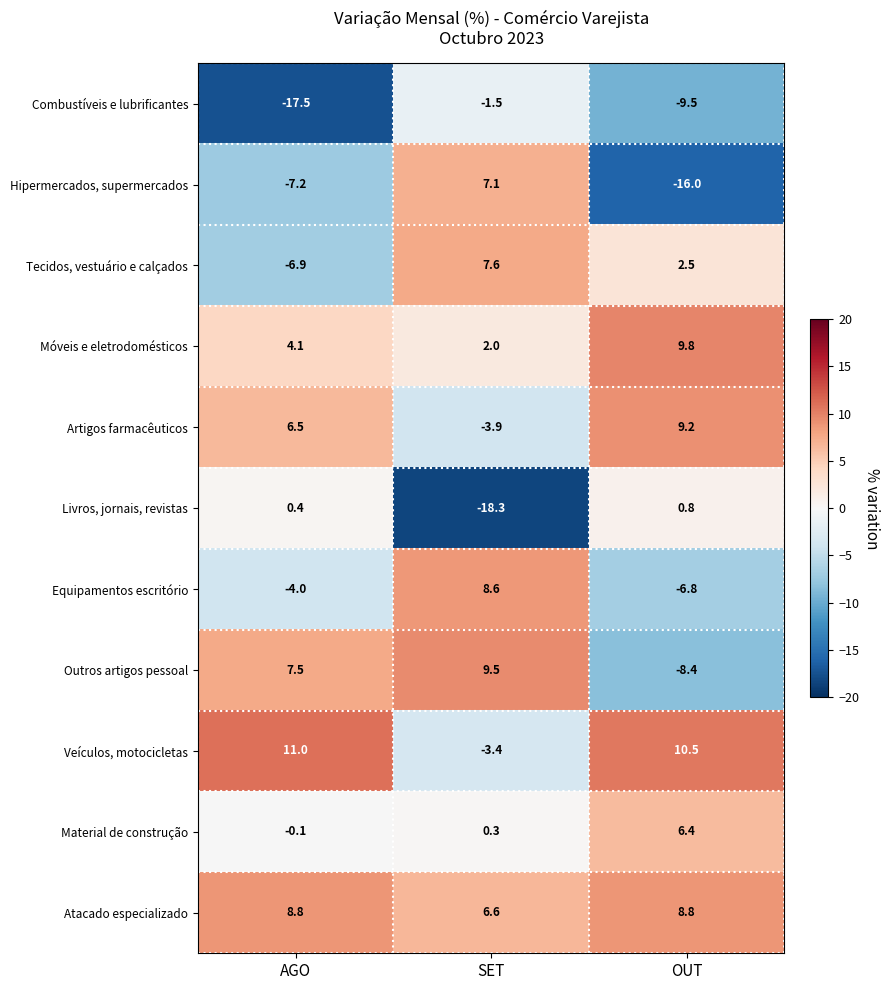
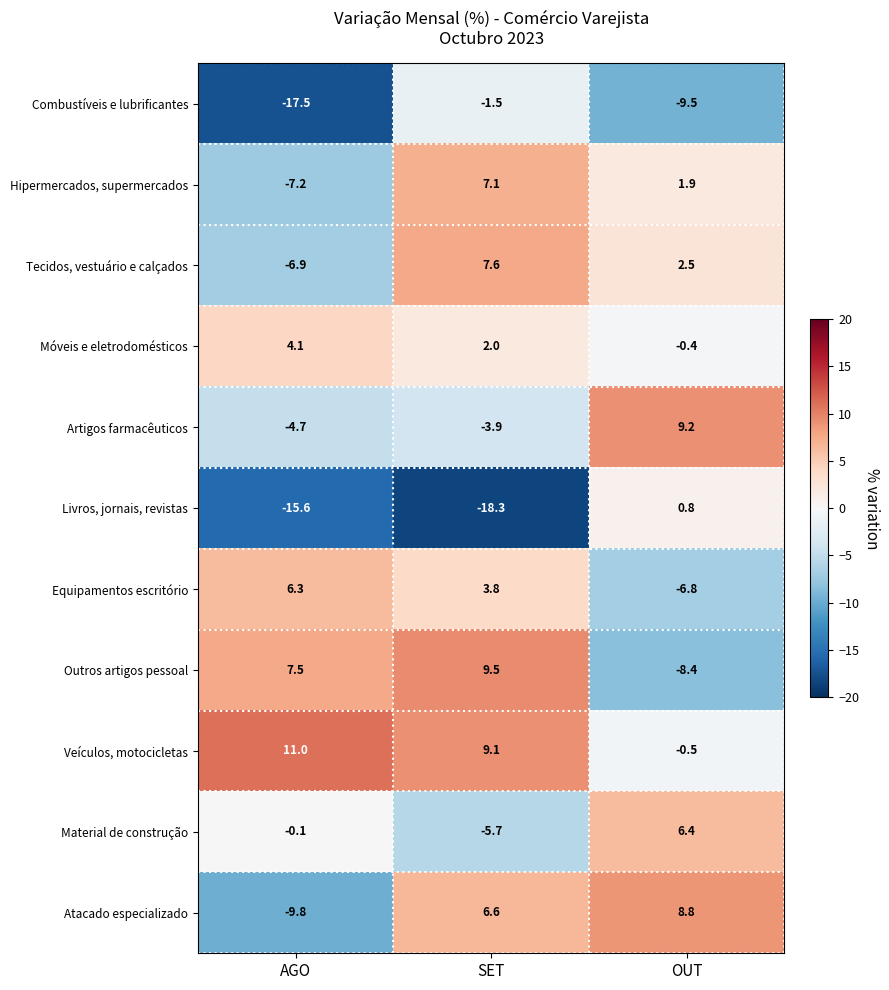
  {
    "Combustíveis e lubrificantes": {
      "AGO": -17.5,
      "SET": -1.5,
      "OUT": -9.5
    },
    "Hipermercados, supermercados": {
      "AGO": -7.2,
      "SET": 7.1,
-     "OUT": -16.0
+     "OUT": 1.9
    },
    "Tecidos, vestuário e calçados": {
      "AGO": -6.9,
      "SET": 7.6,
      "OUT": 2.5
    },
    "Móveis e eletrodomésticos": {
      "AGO": 4.1,
      "SET": 2.0,
-     "OUT": 9.8
+     "OUT": -0.4
    },
    "Artigos farmacêuticos": {
-     "AGO": 6.5,
+     "AGO": -4.7,
      "SET": -3.9,
      "OUT": 9.2
    },
    "Livros, jornais, revistas": {
-     "AGO": 0.4,
+     "AGO": -15.6,
      "SET": -18.3,
      "OUT": 0.8
    },
    "Equipamentos escritório": {
-     "AGO": -4.0,
-     "SET": 8.6,
+     "AGO": 6.3,
+     "SET": 3.8,
      "OUT": -6.8
    },
    "Outros artigos pessoal": {
      "AGO": 7.5,
      "SET": 9.5,
      "OUT": -8.4
    },
    "Veículos, motocicletas": {
      "AGO": 11.0,
-     "SET": -3.4,
-     "OUT": 10.5
+     "SET": 9.1,
+     "OUT": -0.5
    },
    "Material de construção": {
      "AGO": -0.1,
-     "SET": 0.3,
+     "SET": -5.7,
      "OUT": 6.4
    },
    "Atacado especializado": {
-     "AGO": 8.8,
+     "AGO": -9.8,
      "SET": 6.6,
      "OUT": 8.8
    }
  }
